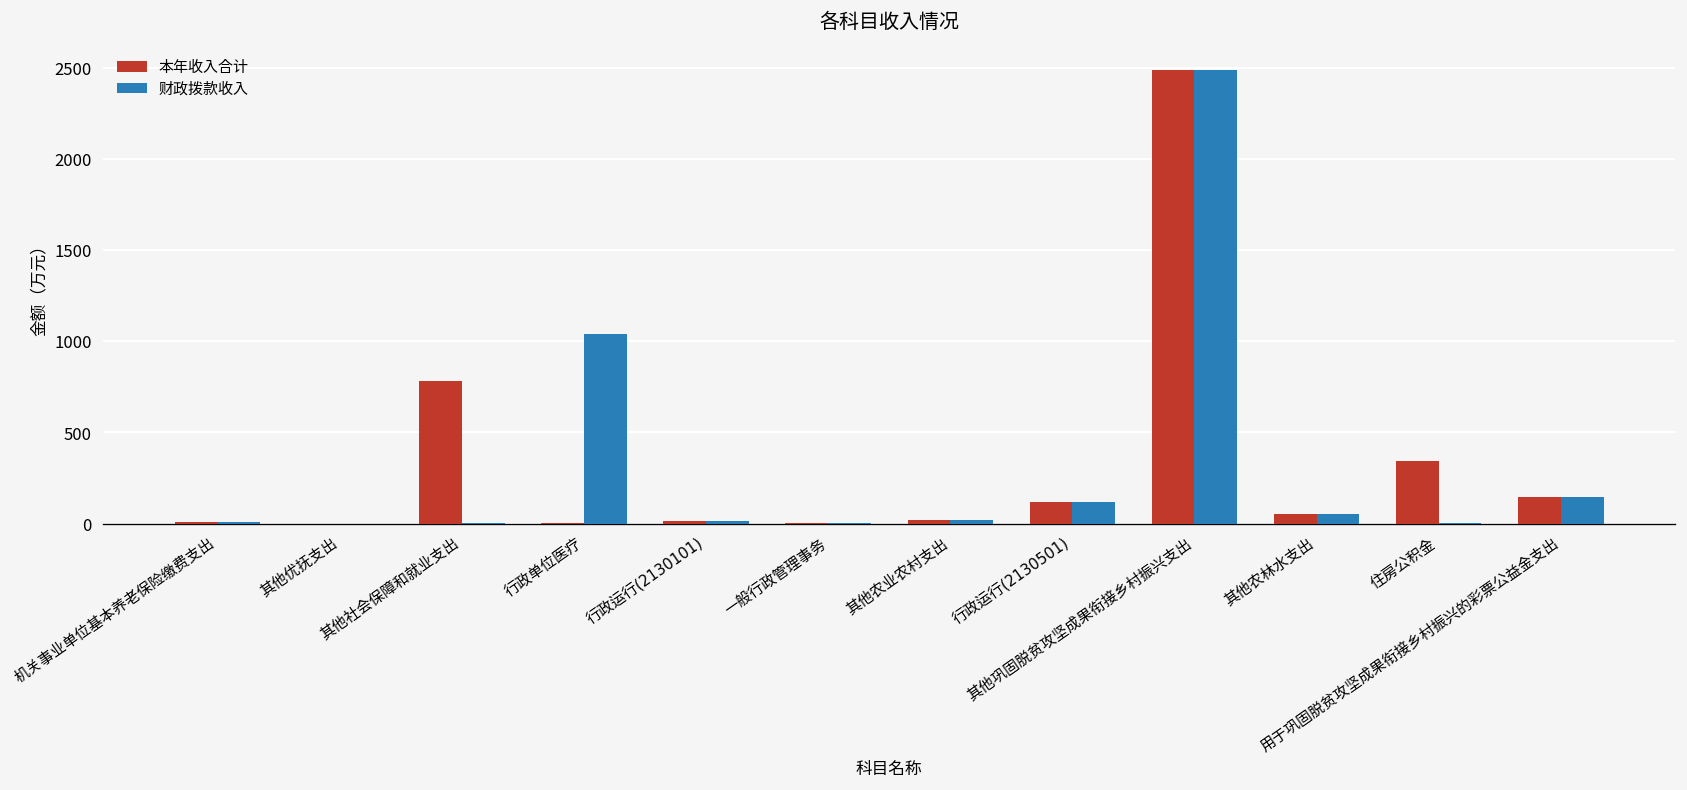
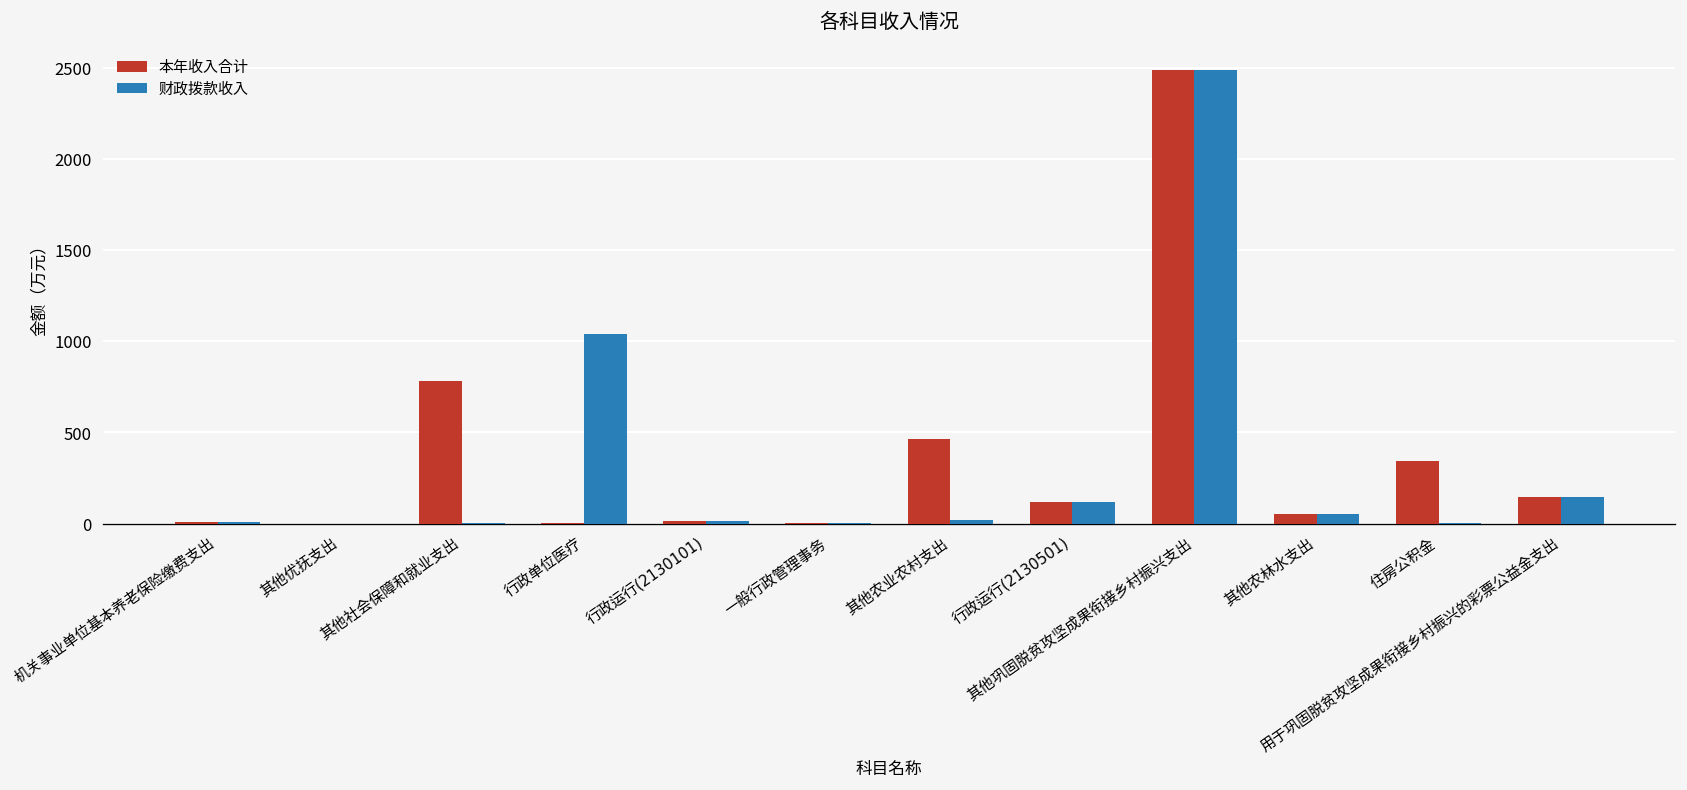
  {
    "本年收入合计": {
      "其他社会保障和就业支出": 780,
-     "其他农业农村支出": 20,
+     "其他农业农村支出": 470,
      "行政运行(2130501)": 120,
      "其他巩固脱贫攻坚成果衔接乡村振兴支出": 2490,
      "其他农林水支出": 50,
      "住房公积金": 340,
      "用于巩固脱贫攻坚成果衔接乡村振兴的彩票公益金支出": 140
    },
    "财政拨款收入": {
      "行政单位医疗": 1040,
      "其他农业农村支出": 20,
      "行政运行(2130501)": 120,
      "其他巩固脱贫攻坚成果衔接乡村振兴支出": 2490,
      "其他农林水支出": 50,
      "用于巩固脱贫攻坚成果衔接乡村振兴的彩票公益金支出": 140
    }
  }
